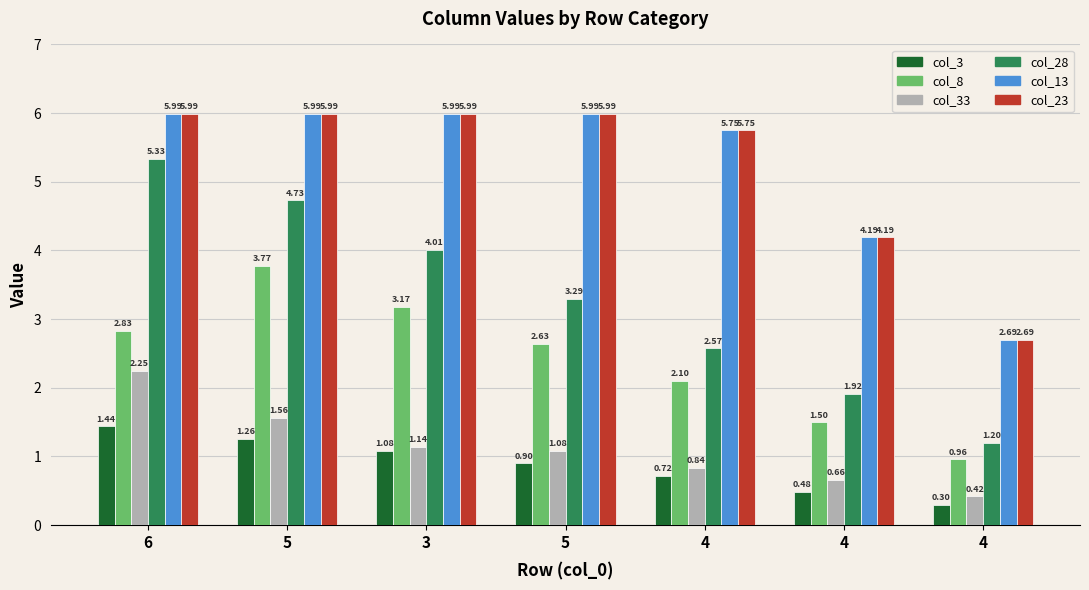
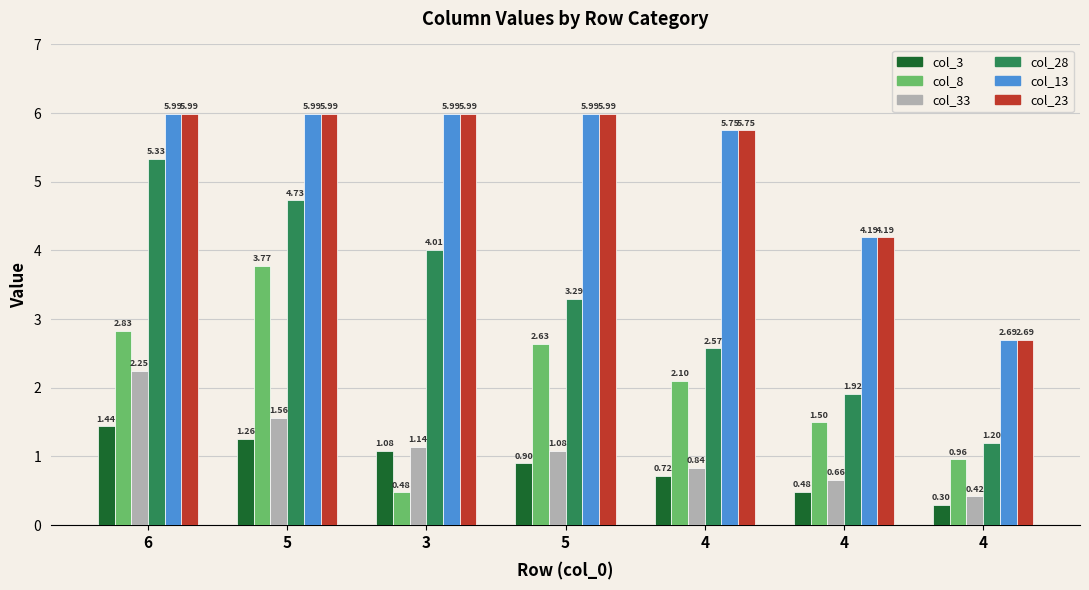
  {
    "col_8": {
      "6": 2.83,
-     "3": 3.17
+     "3": 0.48
    },
    "col_33": {
      "6": 2.25,
      "3": 1.14
    },
    "col_13": {
      "6": 5.99,
      "3": 5.99
    },
    "col_23": {
      "6": 5.99,
      "3": 5.99
    }
  }
